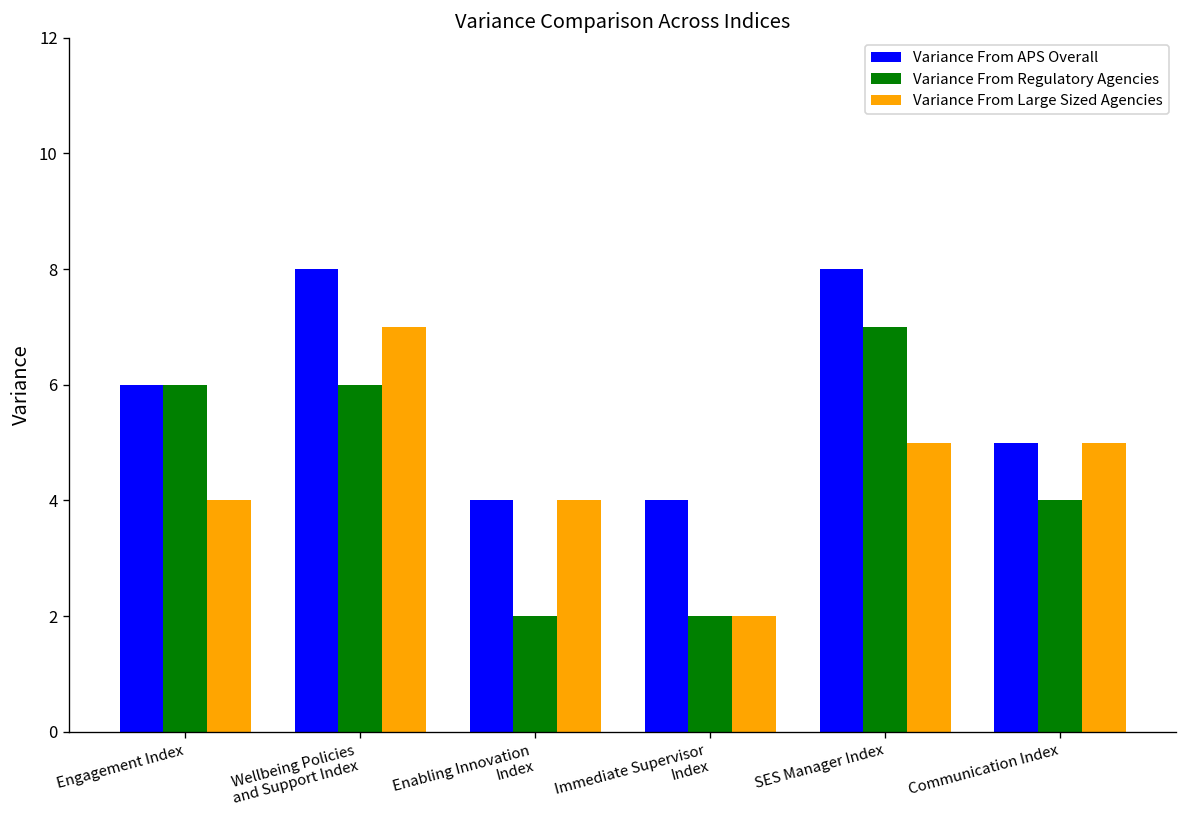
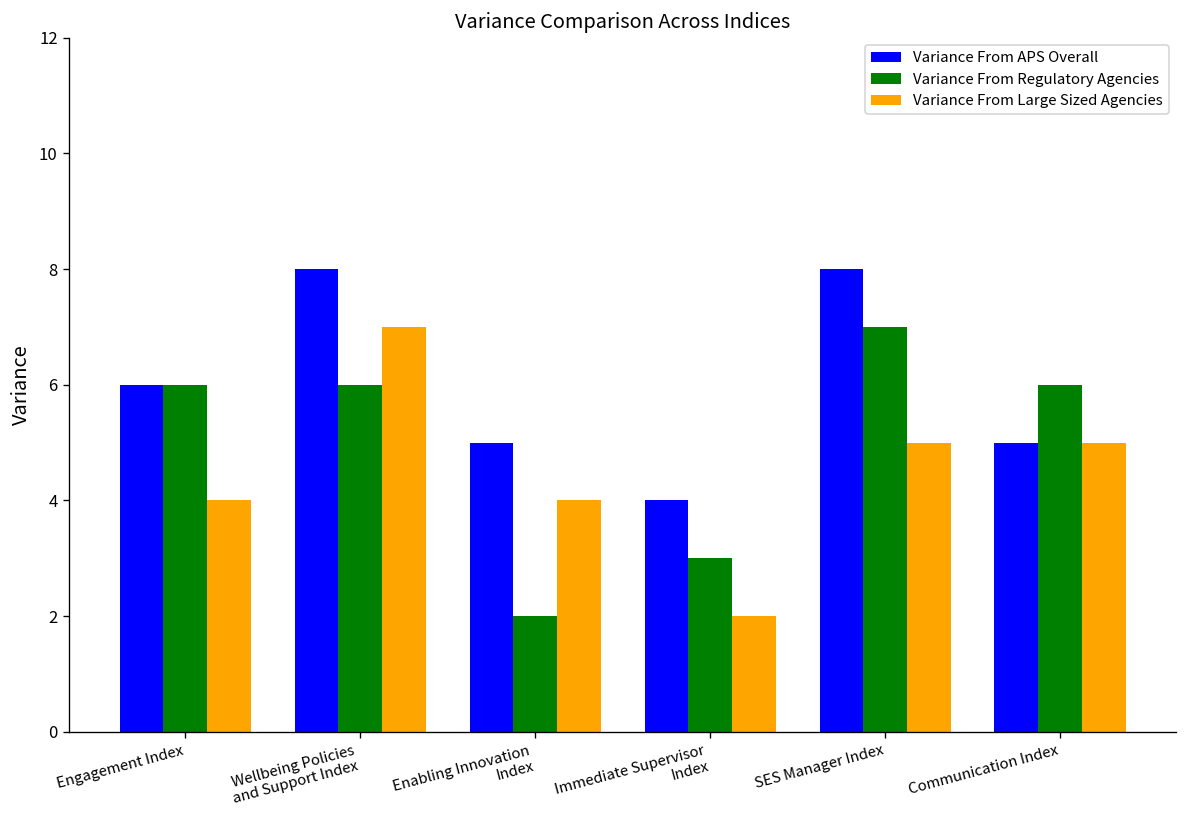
  {
    "Variance From APS Overall": {
      "Engagement Index": 6,
      "Wellbeing Policies and Support Index": 8,
-     "Enabling Innovation Index": 4,
+     "Enabling Innovation Index": 5,
      "Immediate Supervisor Index": 4,
      "SES Manager Index": 8,
      "Communication Index": 5
    },
    "Variance From Regulatory Agencies": {
      "Engagement Index": 6,
      "Wellbeing Policies and Support Index": 6,
      "Enabling Innovation Index": 2,
-     "Immediate Supervisor Index": 2,
+     "Immediate Supervisor Index": 3,
      "SES Manager Index": 7,
-     "Communication Index": 4
+     "Communication Index": 6
    },
    "Variance From Large Sized Agencies": {
      "Engagement Index": 4,
      "Wellbeing Policies and Support Index": 7,
      "Enabling Innovation Index": 4,
      "Immediate Supervisor Index": 2,
      "SES Manager Index": 5,
      "Communication Index": 5
    }
  }
